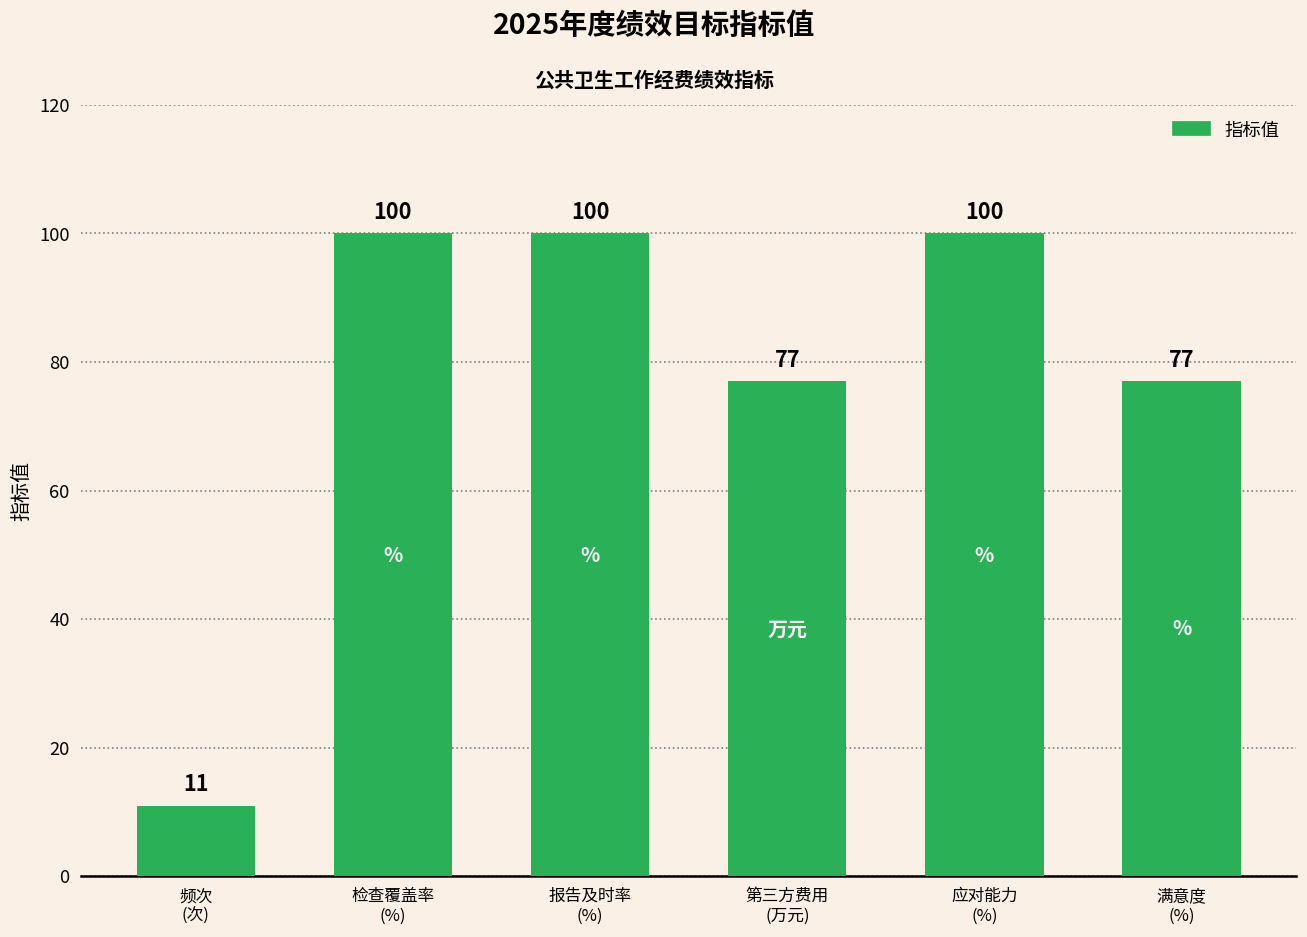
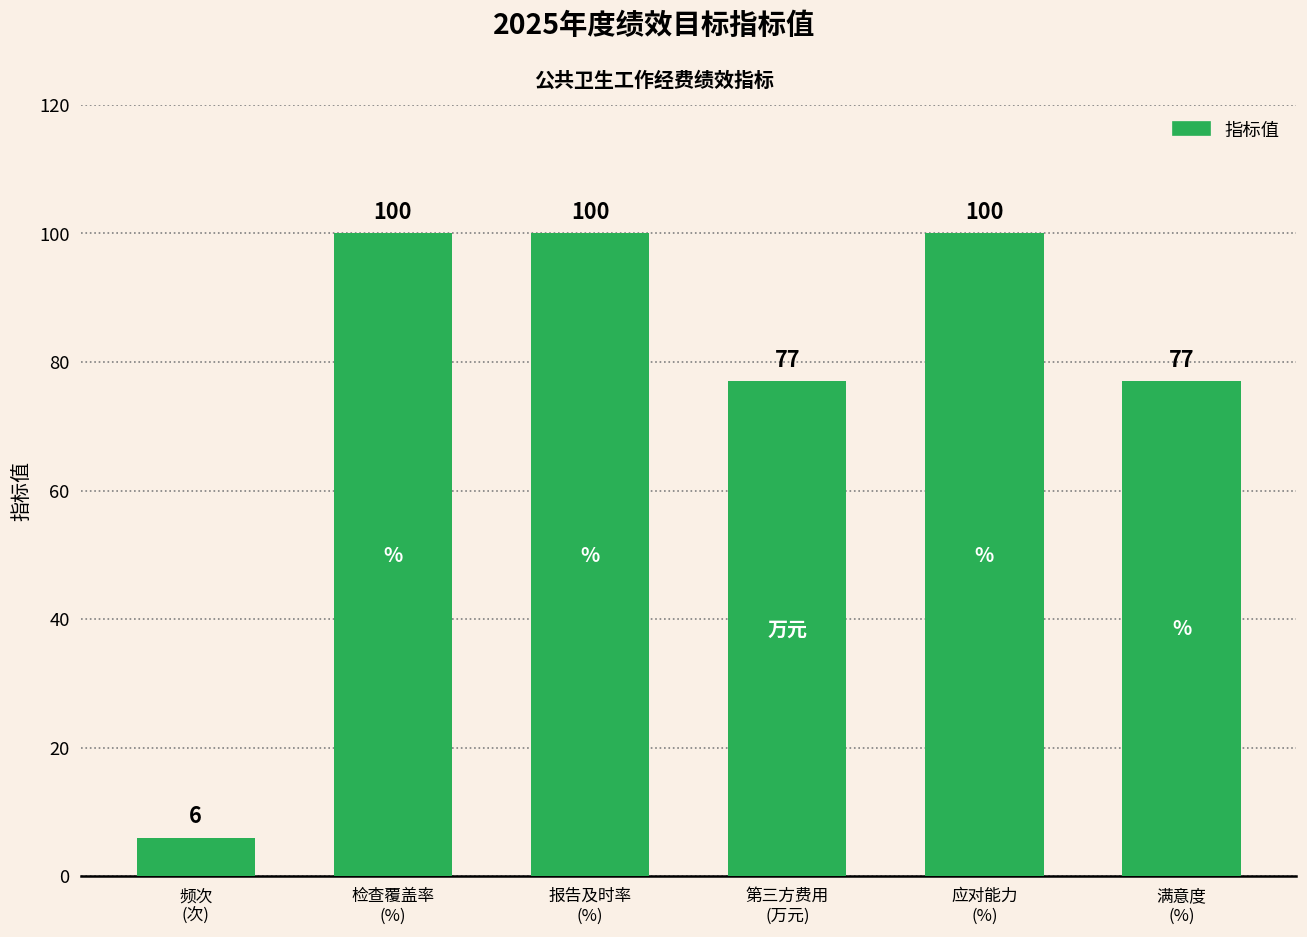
  {
-   "频次 (次)": 11,
+   "频次 (次)": 6,
    "检查覆盖率 (%)": 100,
    "报告及时率 (%)": 100,
    "第三方费用 (万元)": 77,
    "应对能力 (%)": 100,
    "满意度 (%)": 77
  }
